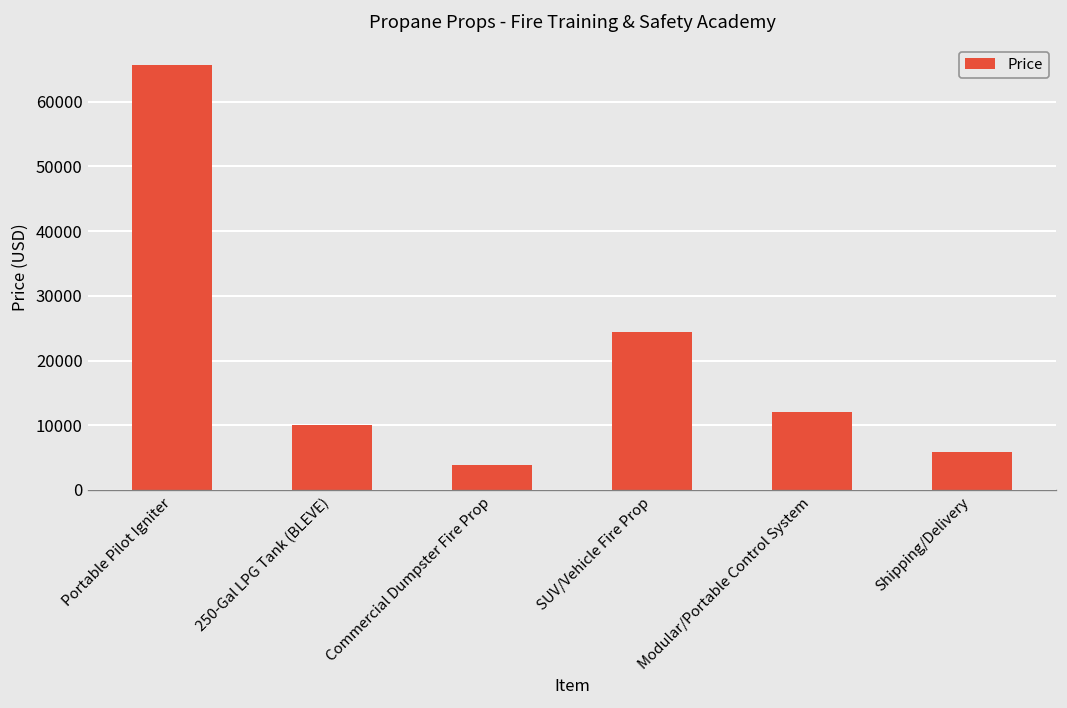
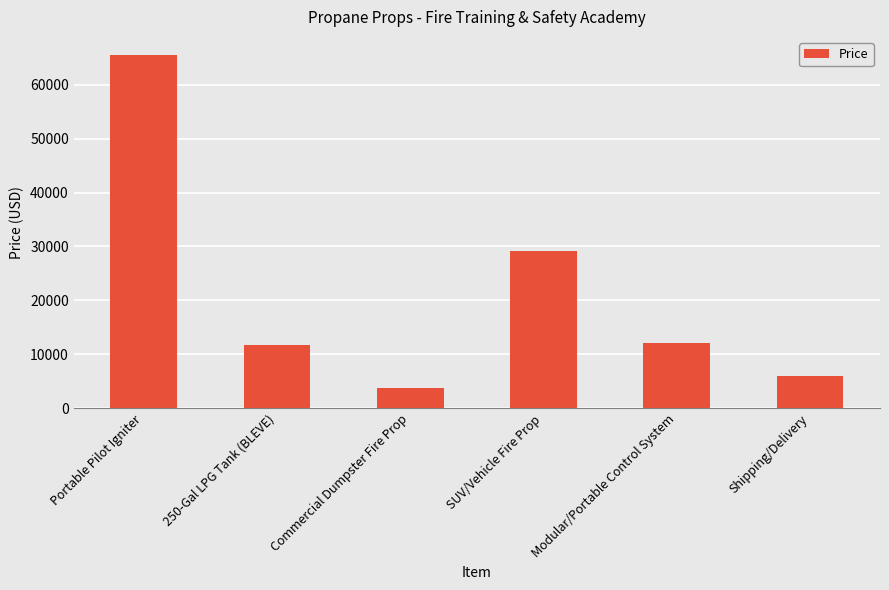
  {
    "Portable Pilot Igniter": 66000,
-   "250-Gal LPG Tank (BLEVE)": 10000,
+   "250-Gal LPG Tank (BLEVE)": 12000,
    "Commercial Dumpster Fire Prop": 4000,
-   "SUV/Vehicle Fire Prop": 24000,
+   "SUV/Vehicle Fire Prop": 29000,
    "Modular/Portable Control System": 12000,
    "Shipping/Delivery": 6000
  }
